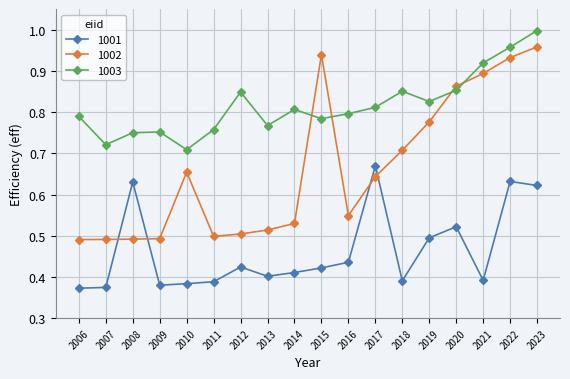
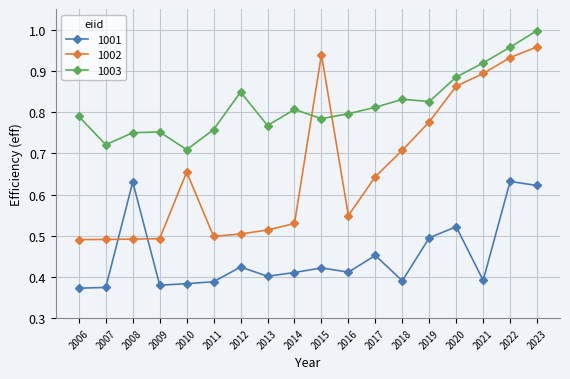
  {
    "1001": {
      "2006": 0.37,
      "2007": 0.37,
      "2008": 0.63,
      "2009": 0.38,
      "2010": 0.38,
      "2011": 0.39,
      "2012": 0.42,
      "2013": 0.40,
      "2014": 0.41,
      "2015": 0.42,
-     "2016": 0.44,
-     "2017": 0.67,
+     "2016": 0.41,
+     "2017": 0.45,
      "2018": 0.39,
      "2019": 0.50,
      "2020": 0.52,
      "2021": 0.39,
      "2022": 0.63,
      "2023": 0.62
    },
    "1002": {
      "2006": 0.49,
      "2007": 0.49,
      "2008": 0.49,
      "2009": 0.49,
      "2010": 0.65,
      "2011": 0.50,
      "2012": 0.50,
      "2013": 0.51,
      "2014": 0.53,
      "2015": 0.94,
      "2016": 0.55,
      "2017": 0.64,
      "2018": 0.71,
      "2019": 0.78,
      "2020": 0.86,
      "2021": 0.89,
      "2022": 0.93,
      "2023": 0.96
    },
    "1003": {
      "2006": 0.79,
      "2007": 0.72,
      "2008": 0.75,
      "2009": 0.75,
      "2010": 0.71,
      "2011": 0.76,
      "2012": 0.85,
      "2013": 0.77,
      "2014": 0.81,
      "2015": 0.78,
      "2016": 0.80,
      "2017": 0.81,
-     "2018": 0.85,
+     "2018": 0.83,
      "2019": 0.83,
-     "2020": 0.85,
+     "2020": 0.88,
      "2021": 0.92,
      "2022": 0.96,
      "2023": 1.00
    }
  }
